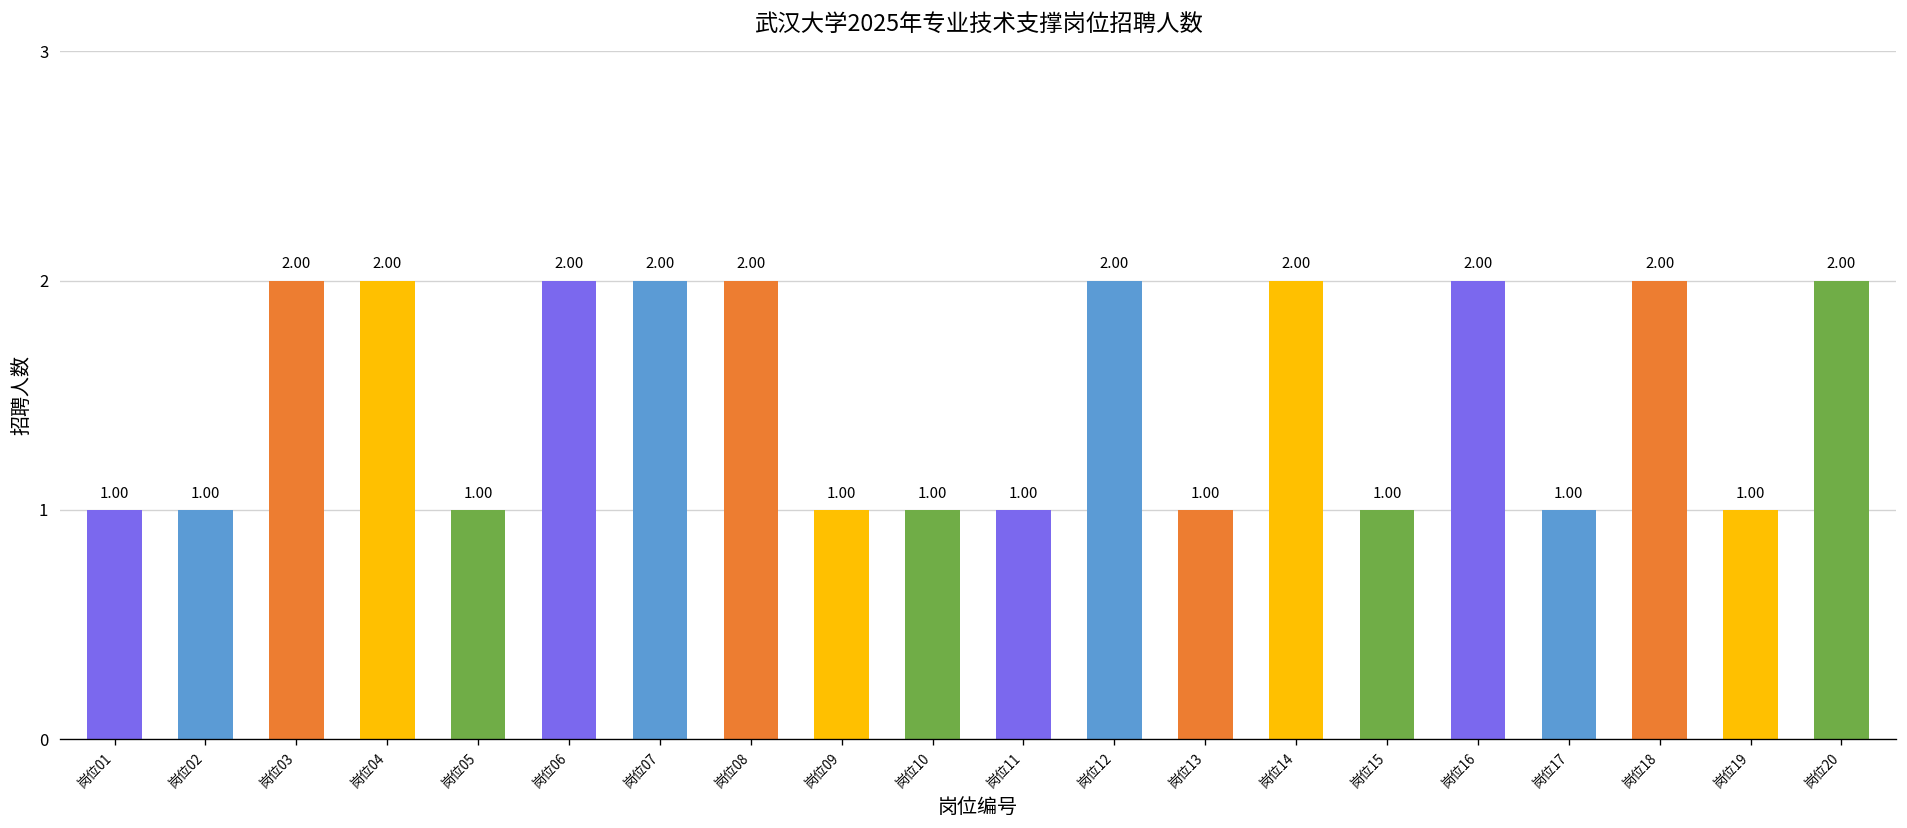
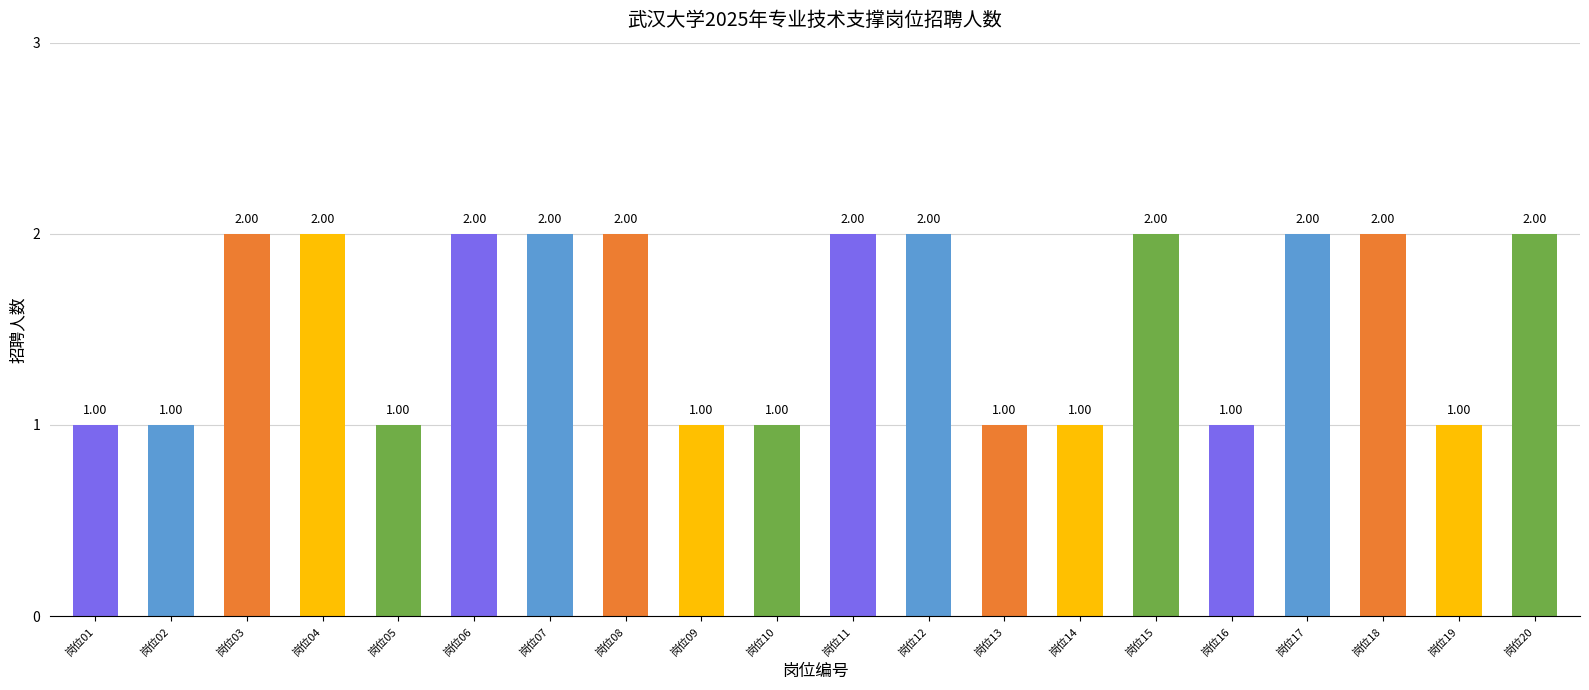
  {
    "岗位01": 1.00,
    "岗位02": 1.00,
    "岗位03": 2.00,
    "岗位04": 2.00,
    "岗位05": 1.00,
    "岗位06": 2.00,
    "岗位07": 2.00,
    "岗位08": 2.00,
    "岗位09": 1.00,
    "岗位10": 1.00,
-   "岗位11": 1.00,
+   "岗位11": 2.00,
    "岗位12": 2.00,
    "岗位13": 1.00,
-   "岗位14": 2.00,
-   "岗位15": 1.00,
-   "岗位16": 2.00,
-   "岗位17": 1.00,
+   "岗位14": 1.00,
+   "岗位15": 2.00,
+   "岗位16": 1.00,
+   "岗位17": 2.00,
    "岗位18": 2.00,
    "岗位19": 1.00,
    "岗位20": 2.00
  }
